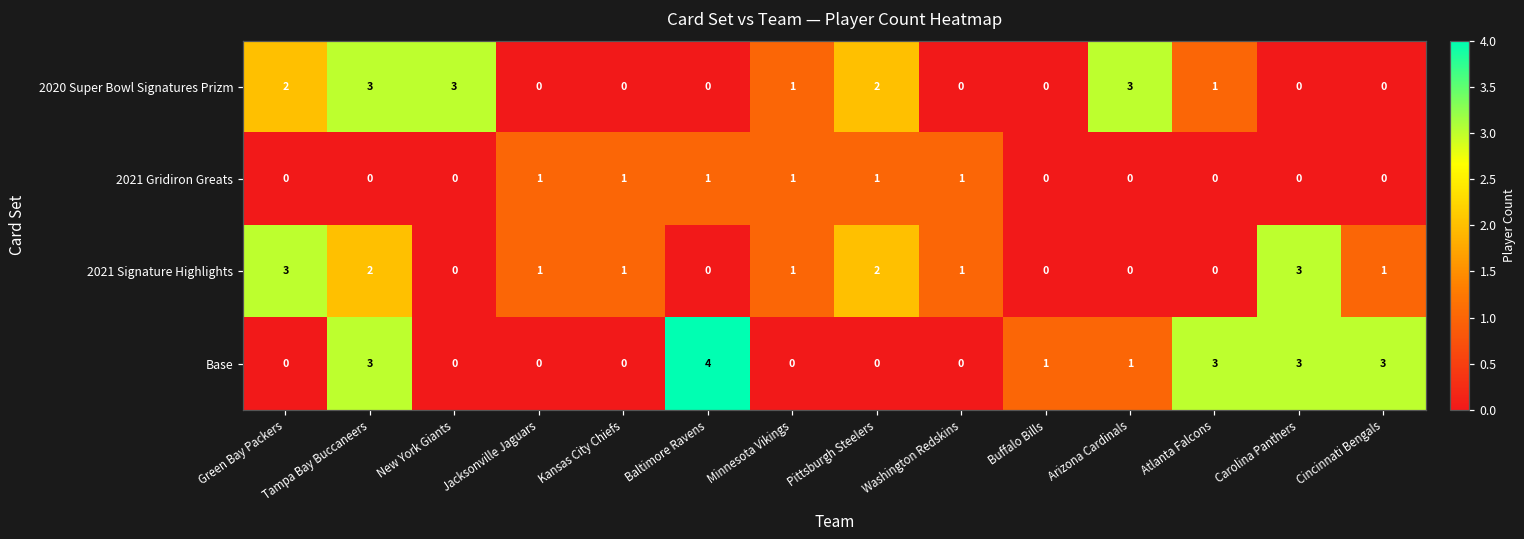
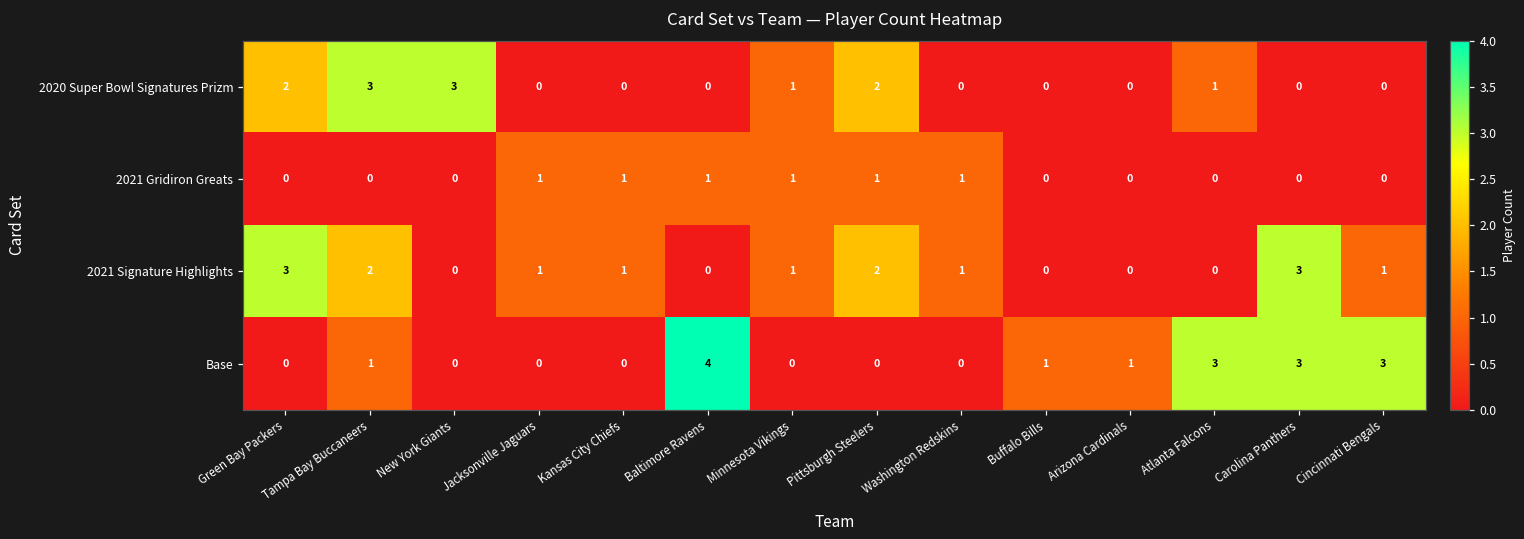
  {
    "2020 Super Bowl Signatures Prizm": {
      "Green Bay Packers": 2,
      "Tampa Bay Buccaneers": 3,
      "New York Giants": 3,
      "Jacksonville Jaguars": 0,
      "Kansas City Chiefs": 0,
      "Baltimore Ravens": 0,
      "Minnesota Vikings": 1,
      "Pittsburgh Steelers": 2,
      "Washington Redskins": 0,
      "Buffalo Bills": 0,
-     "Arizona Cardinals": 3,
+     "Arizona Cardinals": 0,
      "Atlanta Falcons": 1,
      "Carolina Panthers": 0,
      "Cincinnati Bengals": 0
    },
    "2021 Gridiron Greats": {
      "Green Bay Packers": 0,
      "Tampa Bay Buccaneers": 0,
      "New York Giants": 0,
      "Jacksonville Jaguars": 1,
      "Kansas City Chiefs": 1,
      "Baltimore Ravens": 1,
      "Minnesota Vikings": 1,
      "Pittsburgh Steelers": 1,
      "Washington Redskins": 1,
      "Buffalo Bills": 0,
      "Arizona Cardinals": 0,
      "Atlanta Falcons": 0,
      "Carolina Panthers": 0,
      "Cincinnati Bengals": 0
    },
    "2021 Signature Highlights": {
      "Green Bay Packers": 3,
      "Tampa Bay Buccaneers": 2,
      "New York Giants": 0,
      "Jacksonville Jaguars": 1,
      "Kansas City Chiefs": 1,
      "Baltimore Ravens": 0,
      "Minnesota Vikings": 1,
      "Pittsburgh Steelers": 2,
      "Washington Redskins": 1,
      "Buffalo Bills": 0,
      "Arizona Cardinals": 0,
      "Atlanta Falcons": 0,
      "Carolina Panthers": 3,
      "Cincinnati Bengals": 1
    },
    "Base": {
      "Green Bay Packers": 0,
-     "Tampa Bay Buccaneers": 3,
+     "Tampa Bay Buccaneers": 1,
      "New York Giants": 0,
      "Jacksonville Jaguars": 0,
      "Kansas City Chiefs": 0,
      "Baltimore Ravens": 4,
      "Minnesota Vikings": 0,
      "Pittsburgh Steelers": 0,
      "Washington Redskins": 0,
      "Buffalo Bills": 1,
      "Arizona Cardinals": 1,
      "Atlanta Falcons": 3,
      "Carolina Panthers": 3,
      "Cincinnati Bengals": 3
    }
  }
